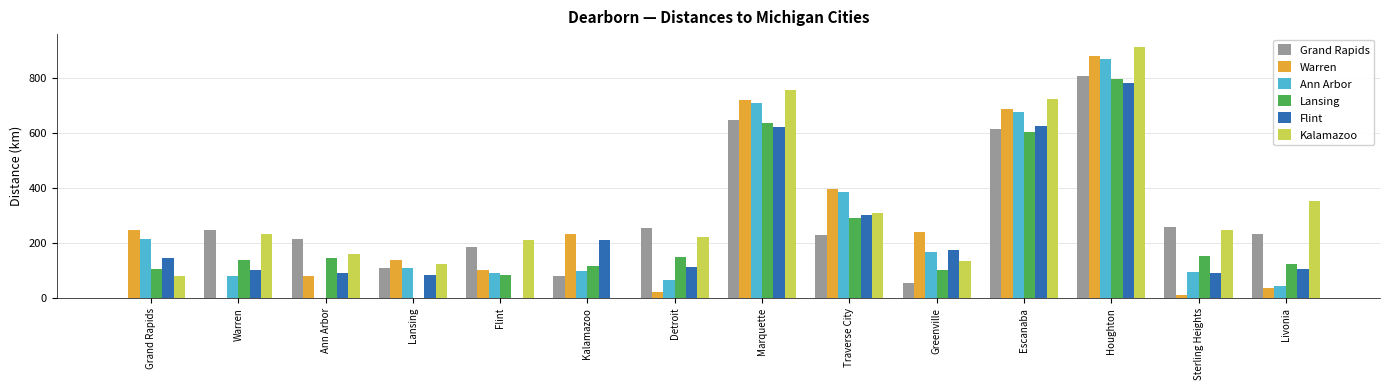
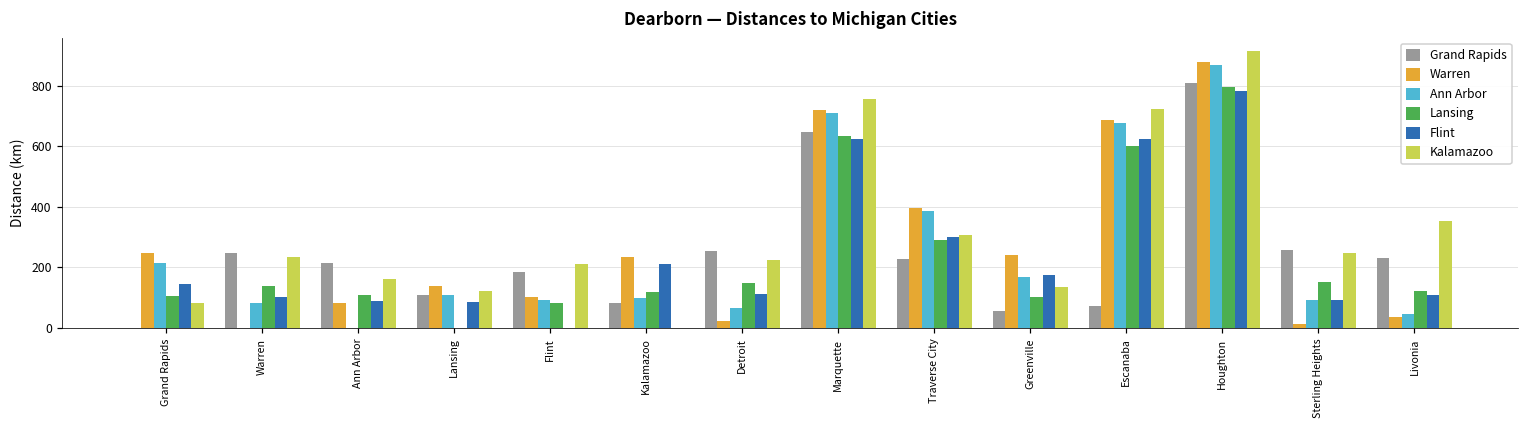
  {
    "Grand Rapids": {
      "Grand Rapids": 0,
      "Warren": 250,
      "Ann Arbor": 220,
      "Lansing": 110,
      "Flint": 180,
      "Kalamazoo": 80,
      "Detroit": 260,
      "Marquette": 650,
      "Traverse City": 230,
      "Greenville": 50,
-     "Escanaba": 620,
+     "Escanaba": 70,
      "Houghton": 810,
      "Sterling Heights": 260,
      "Livonia": 230
    },
    "Warren": {
      "Grand Rapids": 250,
      "Warren": 0,
      "Ann Arbor": 80,
      "Lansing": 140,
      "Flint": 100,
      "Kalamazoo": 230,
      "Detroit": 20,
      "Marquette": 720,
      "Traverse City": 400,
      "Greenville": 240,
      "Escanaba": 690,
      "Houghton": 880,
      "Sterling Heights": 10,
      "Livonia": 40
    },
    "Ann Arbor": {
      "Grand Rapids": 220,
      "Warren": 80,
      "Ann Arbor": 0,
      "Lansing": 110,
      "Flint": 90,
      "Kalamazoo": 100,
      "Detroit": 70,
      "Marquette": 710,
      "Traverse City": 390,
      "Greenville": 170,
      "Escanaba": 680,
      "Houghton": 870,
      "Sterling Heights": 90,
      "Livonia": 50
    },
    "Lansing": {
      "Grand Rapids": 110,
      "Warren": 140,
-     "Ann Arbor": 140,
+     "Ann Arbor": 110,
      "Lansing": 0,
      "Flint": 80,
      "Kalamazoo": 120,
      "Detroit": 150,
      "Marquette": 630,
      "Traverse City": 290,
      "Greenville": 100,
      "Escanaba": 600,
      "Houghton": 790,
      "Sterling Heights": 150,
      "Livonia": 120
    },
    "Flint": {
      "Grand Rapids": 150,
      "Warren": 100,
      "Ann Arbor": 90,
      "Lansing": 80,
      "Flint": 0,
      "Kalamazoo": 210,
      "Detroit": 110,
      "Marquette": 620,
      "Traverse City": 300,
      "Greenville": 180,
      "Escanaba": 630,
      "Houghton": 780,
      "Sterling Heights": 90,
      "Livonia": 110
    },
    "Kalamazoo": {
      "Grand Rapids": 80,
      "Warren": 230,
      "Ann Arbor": 160,
      "Lansing": 120,
      "Flint": 210,
      "Kalamazoo": 0,
      "Detroit": 220,
      "Marquette": 760,
      "Traverse City": 310,
      "Greenville": 130,
      "Escanaba": 720,
      "Houghton": 910,
      "Sterling Heights": 250,
      "Livonia": 350
    }
  }
